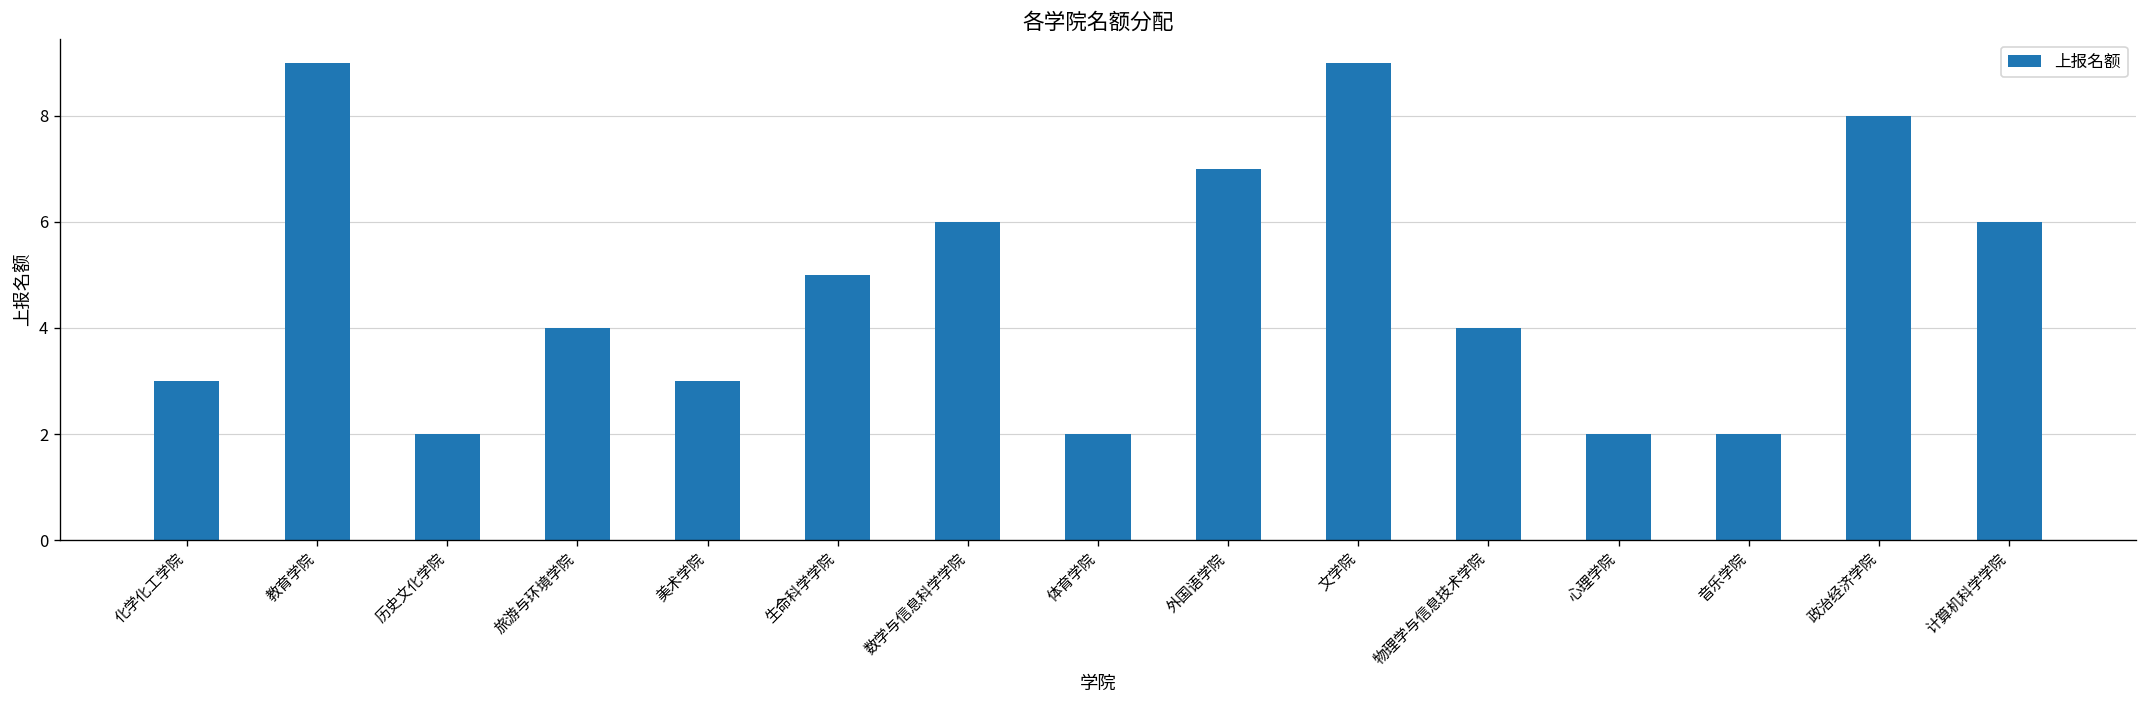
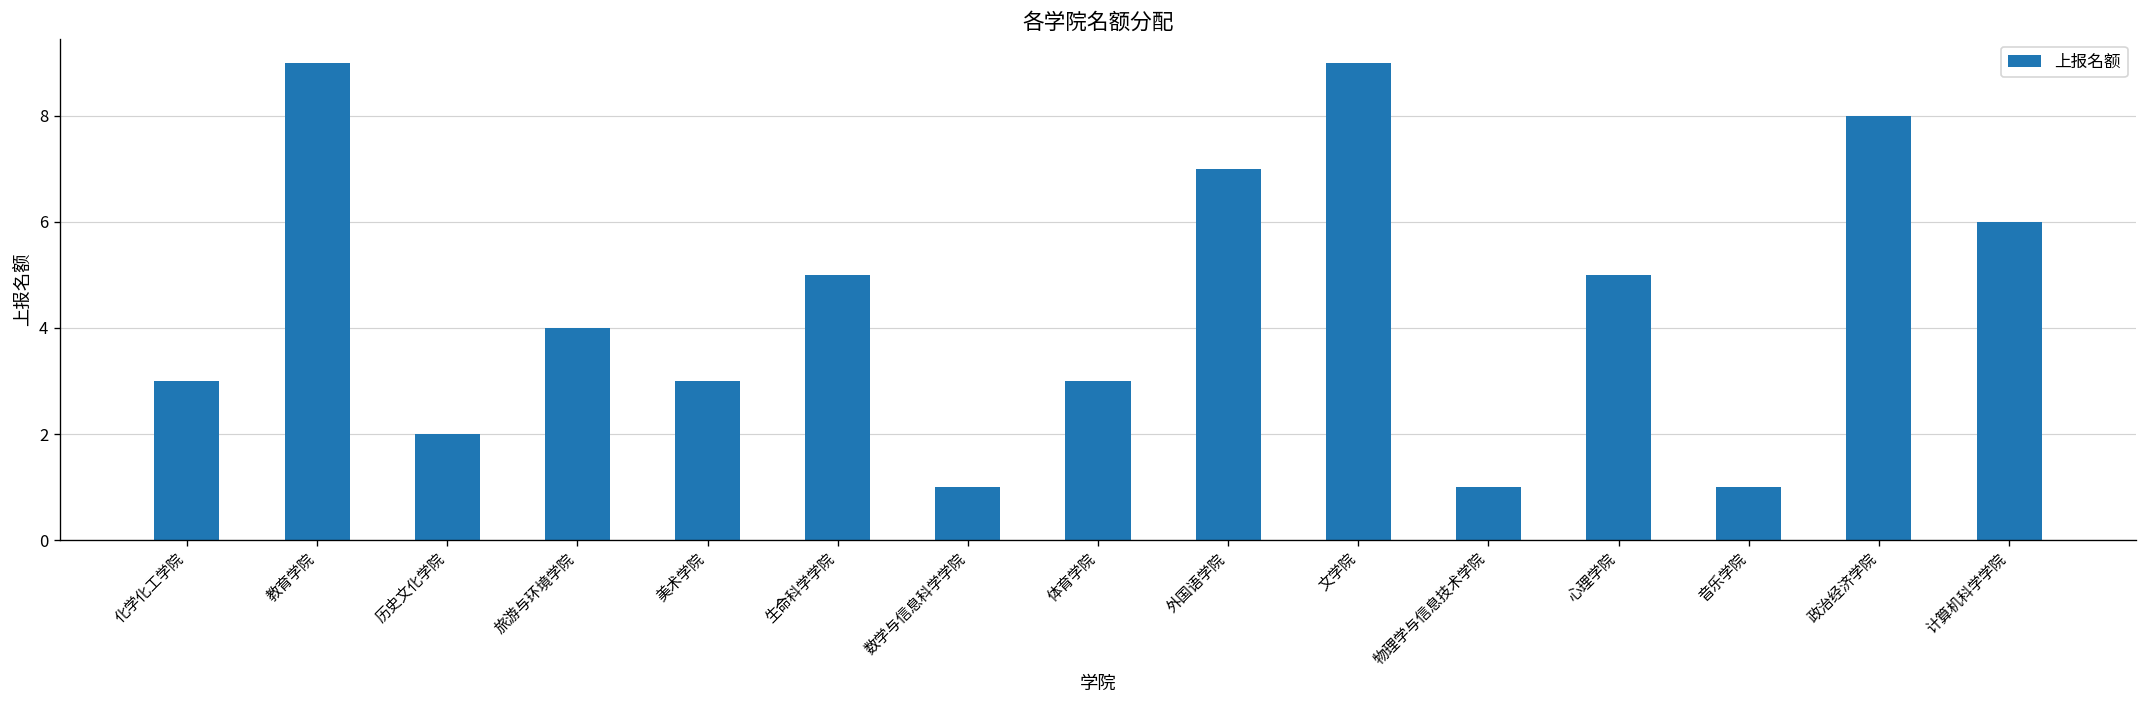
  {
    "化学化工学院": 3,
    "教育学院": 9,
    "历史文化学院": 2,
    "旅游与环境学院": 4,
    "美术学院": 3,
    "生命科学学院": 5,
-   "数学与信息科学学院": 6,
-   "体育学院": 2,
+   "数学与信息科学学院": 1,
+   "体育学院": 3,
    "外国语学院": 7,
    "文学院": 9,
-   "物理学与信息技术学院": 4,
-   "心理学院": 2,
-   "音乐学院": 2,
+   "物理学与信息技术学院": 1,
+   "心理学院": 5,
+   "音乐学院": 1,
    "政治经济学院": 8,
    "计算机科学学院": 6
  }
